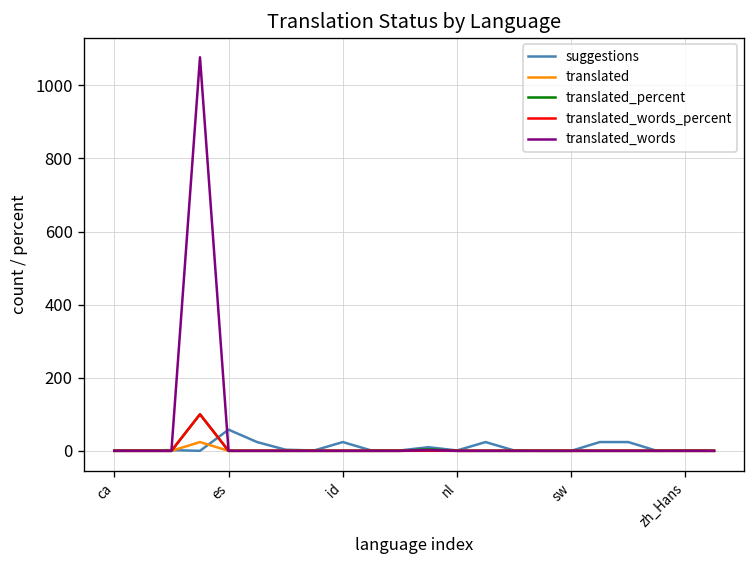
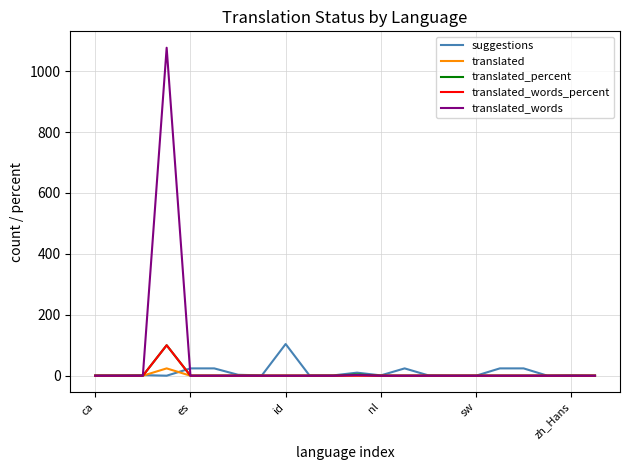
  {
    "suggestions": {
-     "es": 60,
-     "id": 20
+     "es": 20,
+     "id": 100
    }
  }
